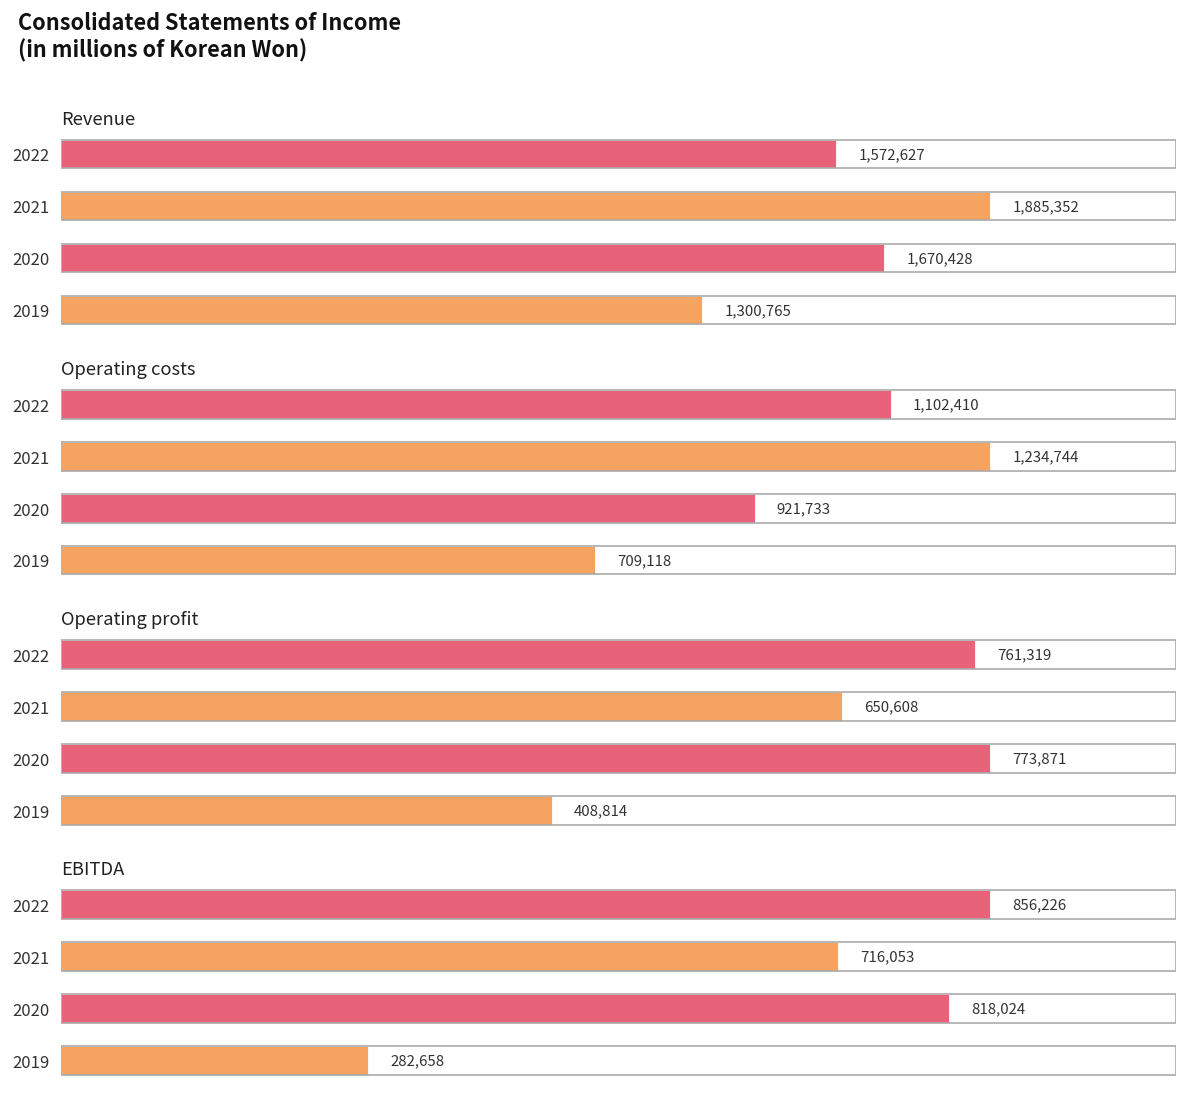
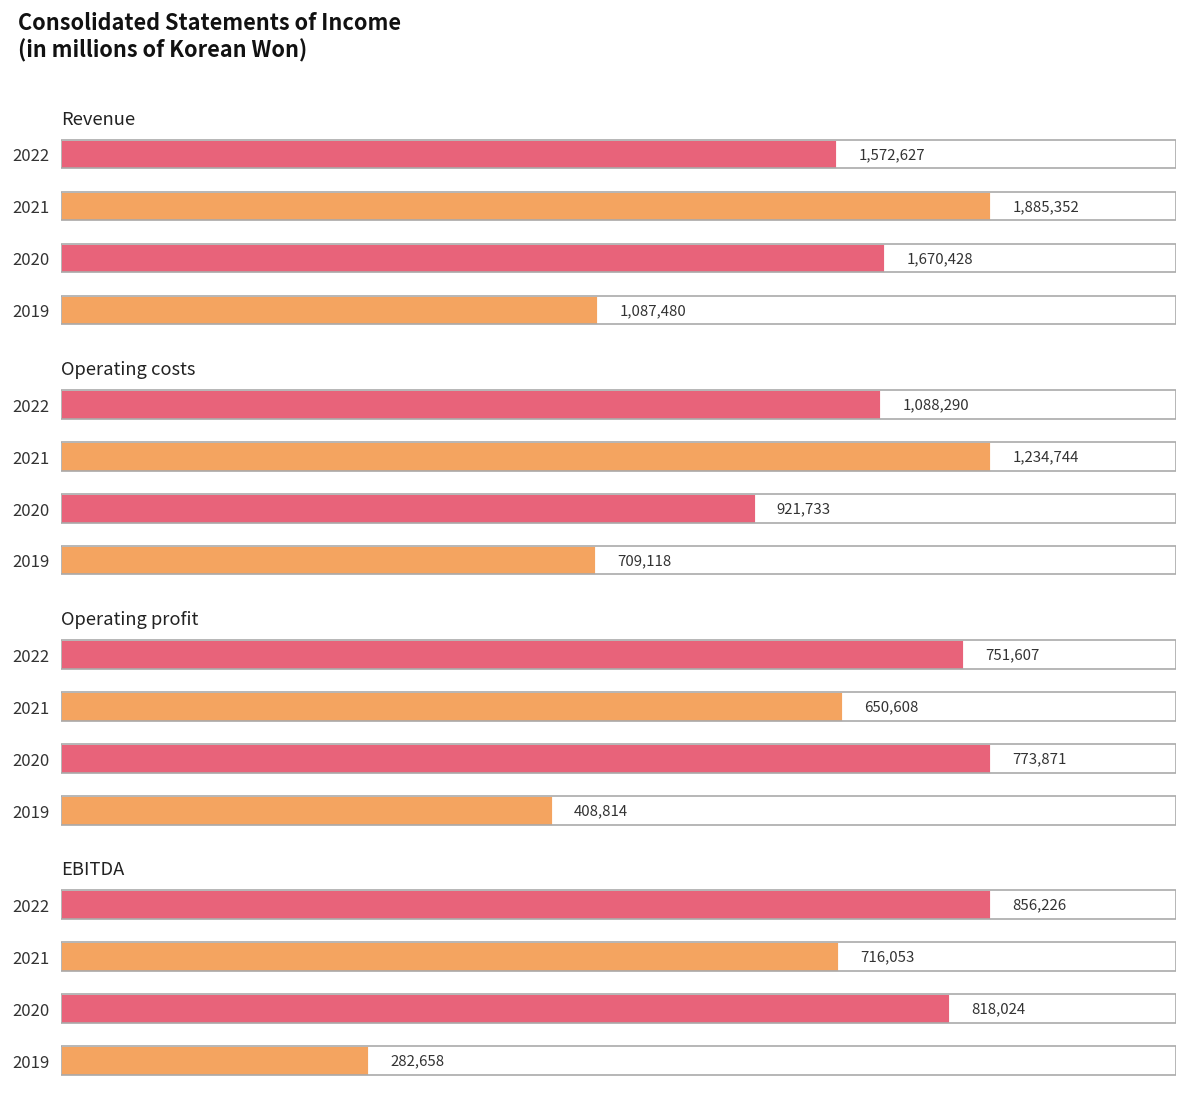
  {
    "Revenue": {
      "2022": "1,572,627",
      "2021": "1,885,352",
      "2020": "1,670,428",
-     "2019": "1,300,765"
+     "2019": "1,087,480"
    },
    "Operating costs": {
-     "2022": "1,102,410",
+     "2022": "1,088,290",
      "2021": "1,234,744",
      "2020": "921,733",
      "2019": "709,118"
    },
    "Operating profit": {
-     "2022": "761,319",
+     "2022": "751,607",
      "2021": "650,608",
      "2020": "773,871",
      "2019": "408,814"
    },
    "EBITDA": {
      "2022": "856,226",
      "2021": "716,053",
      "2020": "818,024",
      "2019": "282,658"
    }
  }
